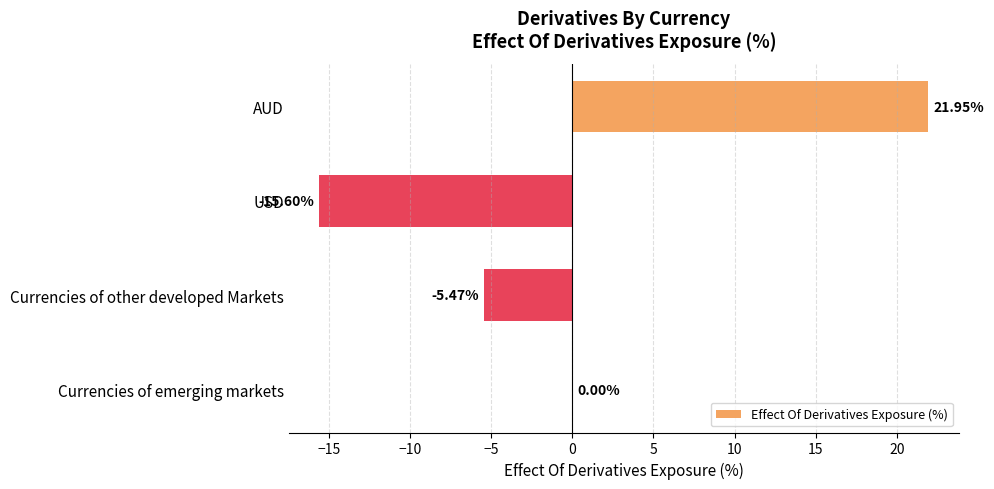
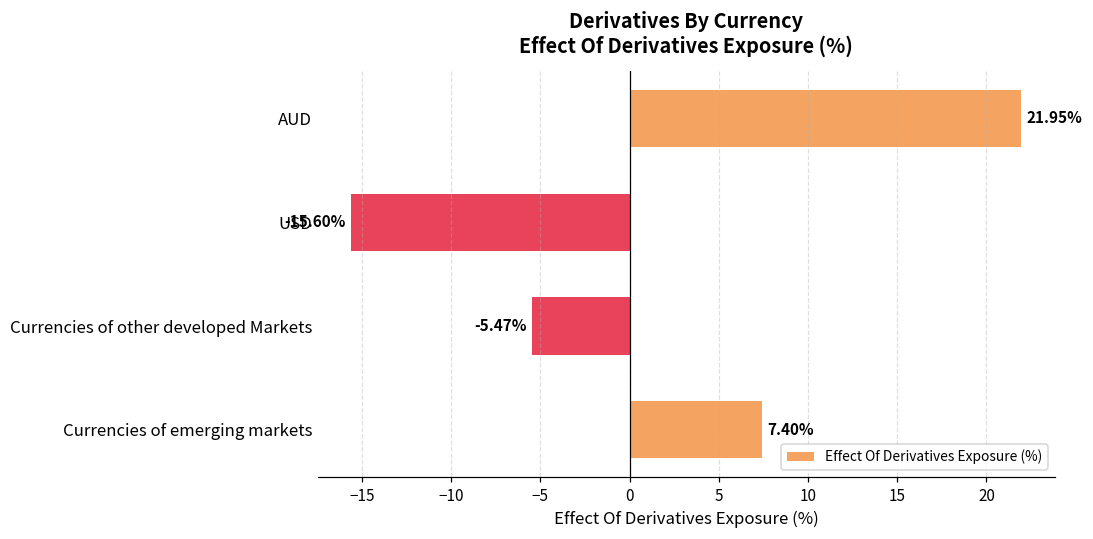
  {
    "AUD": "21.95%",
    "USD": "-15.60%",
    "Currencies of other developed Markets": "-5.47%",
-   "Currencies of emerging markets": "0.00%"
+   "Currencies of emerging markets": "7.40%"
  }
